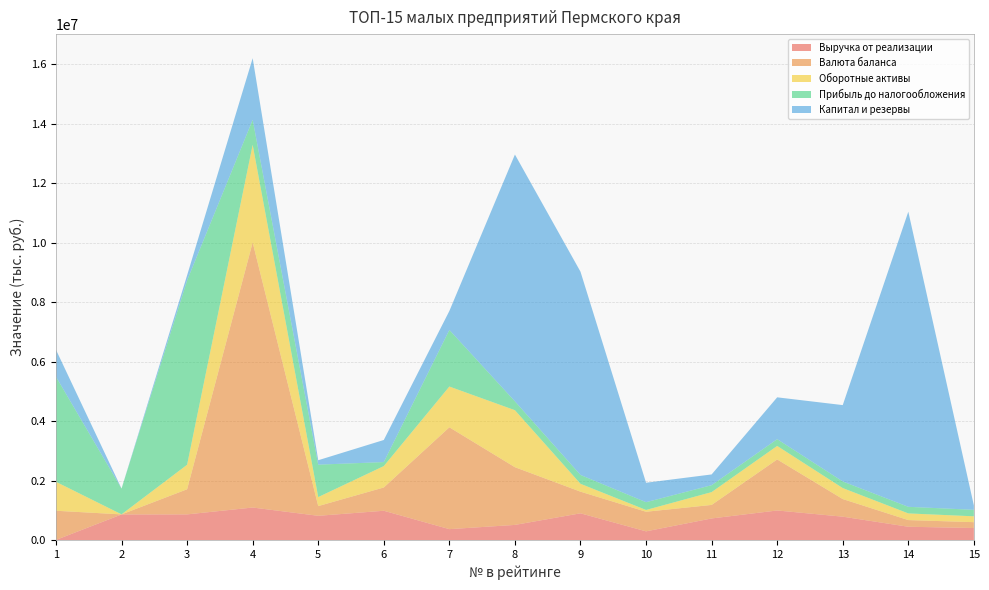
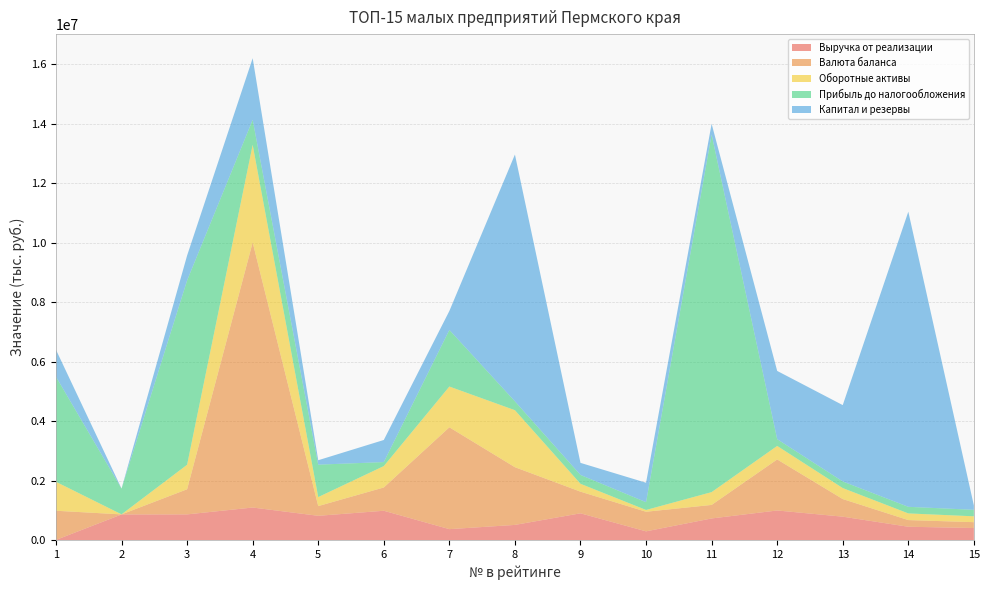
  {
    "Прибыль до налогообложения": {
      "1": 3500000,
      "3": 6200000,
      "4": 800000,
      "5": 1100000,
      "6": 100000,
      "7": 1900000,
      "8": 300000,
      "9": 300000,
      "10": 300000,
-     "11": 200000,
+     "11": 12000000,
      "12": 200000,
      "13": 200000,
      "14": 200000,
      "15": 200000
    },
    "Капитал и резервы": {
      "1": 900000,
-     "3": 200000,
+     "3": 800000,
      "4": 2100000,
      "5": 100000,
      "6": 700000,
      "7": 600000,
      "8": 8300000,
-     "9": 6800000,
+     "9": 400000,
      "10": 700000,
      "11": 400000,
-     "12": 1400000,
+     "12": 2300000,
      "13": 2600000,
      "14": 9900000,
      "15": 100000
    }
  }
